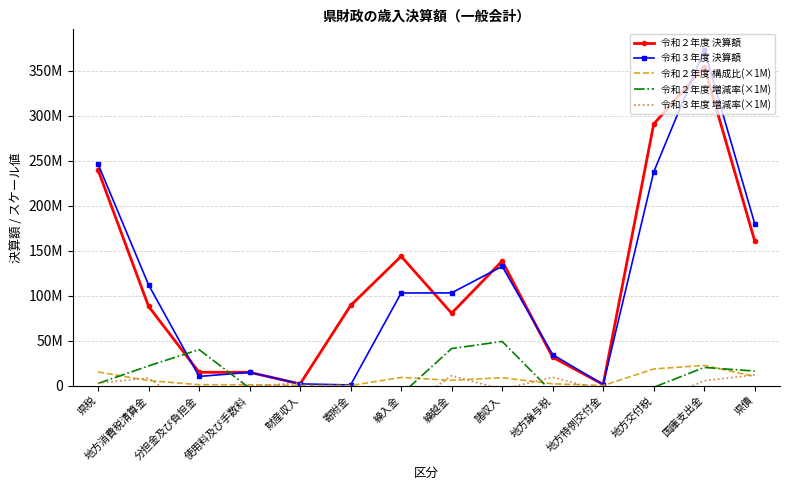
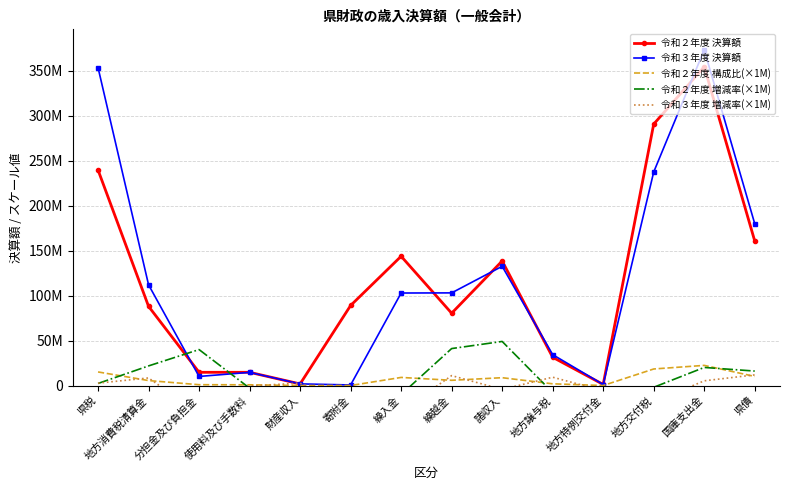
  {
    "令和２年度 決算額": {
      "県税": 240000000,
      "地方消費税清算金": 90000000,
      "分担金及び負担金": 10000000,
      "寄附金": 90000000,
      "繰入金": 140000000,
      "繰越金": 80000000,
      "諸収入": 140000000,
      "地方譲与税": 30000000,
      "地方交付税": 290000000,
      "県債": 160000000
    },
    "令和３年度 決算額": {
-     "県税": 250000000,
+     "県税": 350000000,
      "地方消費税清算金": 110000000,
      "分担金及び負担金": 10000000,
      "繰入金": 100000000,
      "繰越金": 100000000,
      "諸収入": 130000000,
      "地方譲与税": 30000000,
      "地方交付税": 240000000,
      "県債": 180000000
    },
    "令和２年度 増減率(×1M)": {
      "地方消費税清算金": 20000000,
      "分担金及び負担金": 40000000,
      "繰越金": 40000000,
      "諸収入": 50000000,
      "地方交付税": 0,
      "県債": 20000000
    }
  }
